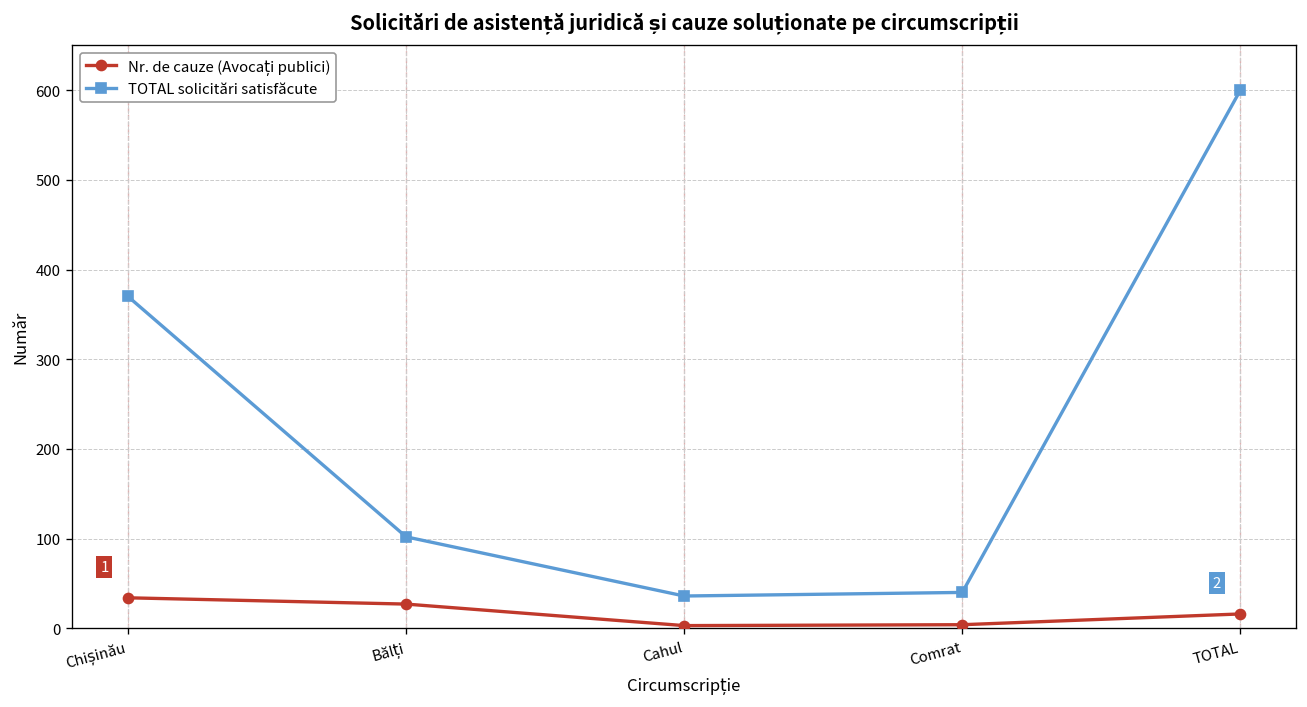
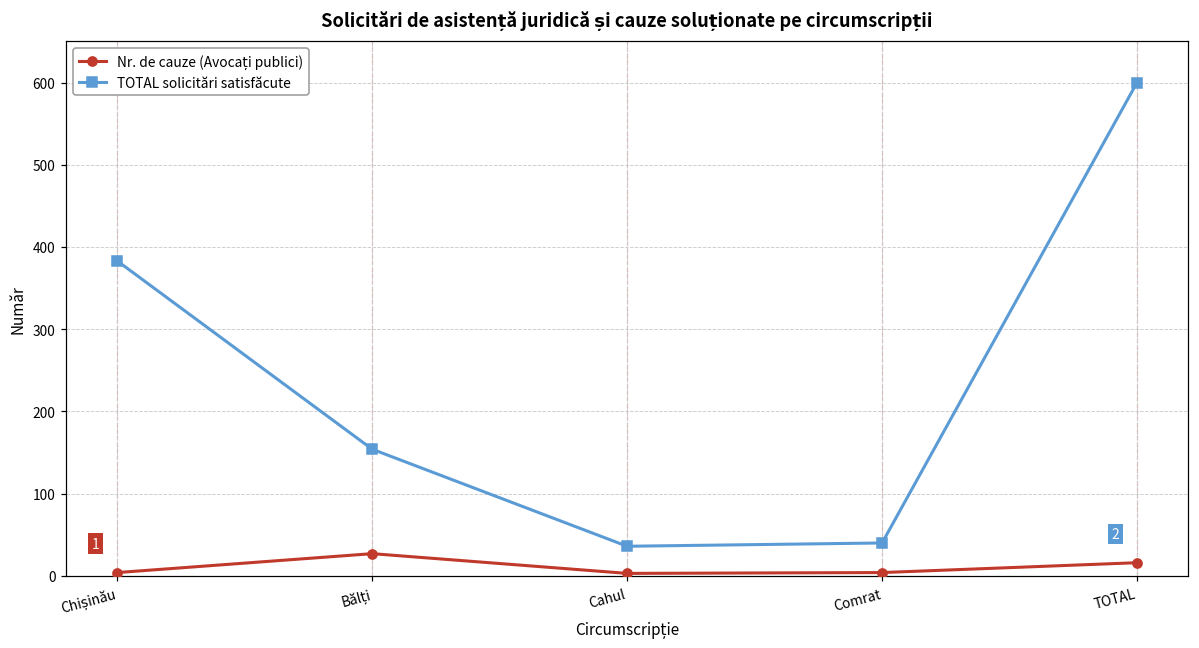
  {
    "Nr. de cauze (Avocați publici)": {
-     "Chișinău": 30,
+     "Chișinău": 0,
      "Bălți": 30,
      "Cahul": 0,
      "Comrat": 0,
      "TOTAL": 20
    },
    "TOTAL solicitări satisfăcute": {
-     "Chișinău": 370,
-     "Bălți": 100,
+     "Chișinău": 380,
+     "Bălți": 150,
      "Cahul": 40,
      "Comrat": 40,
      "TOTAL": 600
    }
  }
